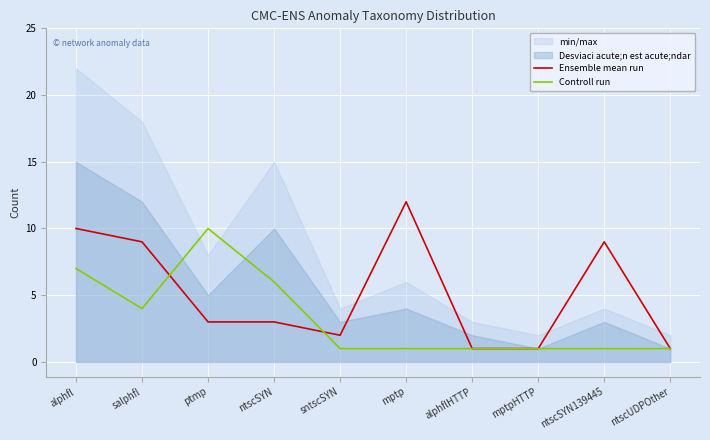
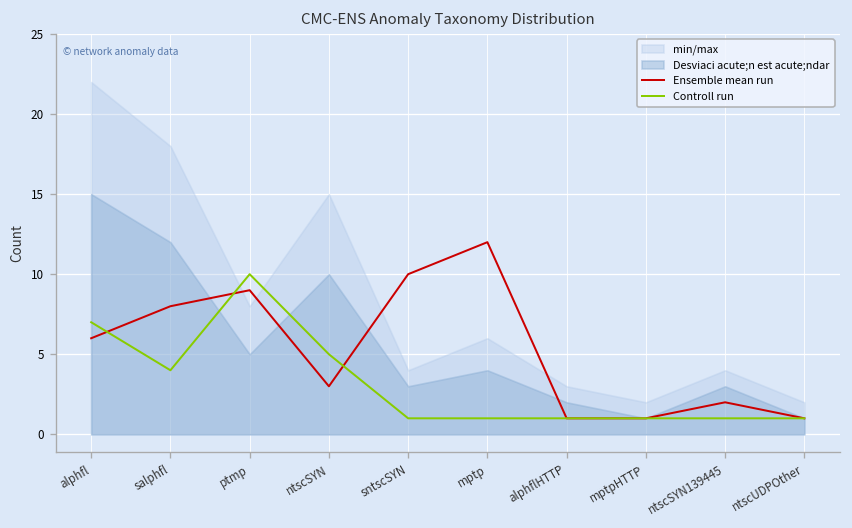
  {
    "Ensemble mean run": {
-     "alphfl": 10,
-     "salphfl": 9,
-     "ptmp": 3,
+     "alphfl": 6,
+     "salphfl": 8,
+     "ptmp": 9,
      "ntscSYN": 3,
-     "sntscSYN": 2,
+     "sntscSYN": 10,
      "mptp": 12,
-     "ntscSYN139445": 9
+     "ntscSYN139445": 2
    },
    "Controll run": {
      "alphfl": 7,
      "salphfl": 4,
      "ptmp": 10,
-     "ntscSYN": 6,
+     "ntscSYN": 5,
      "sntscSYN": 1,
      "mptp": 1,
      "ntscSYN139445": 1
    }
  }
